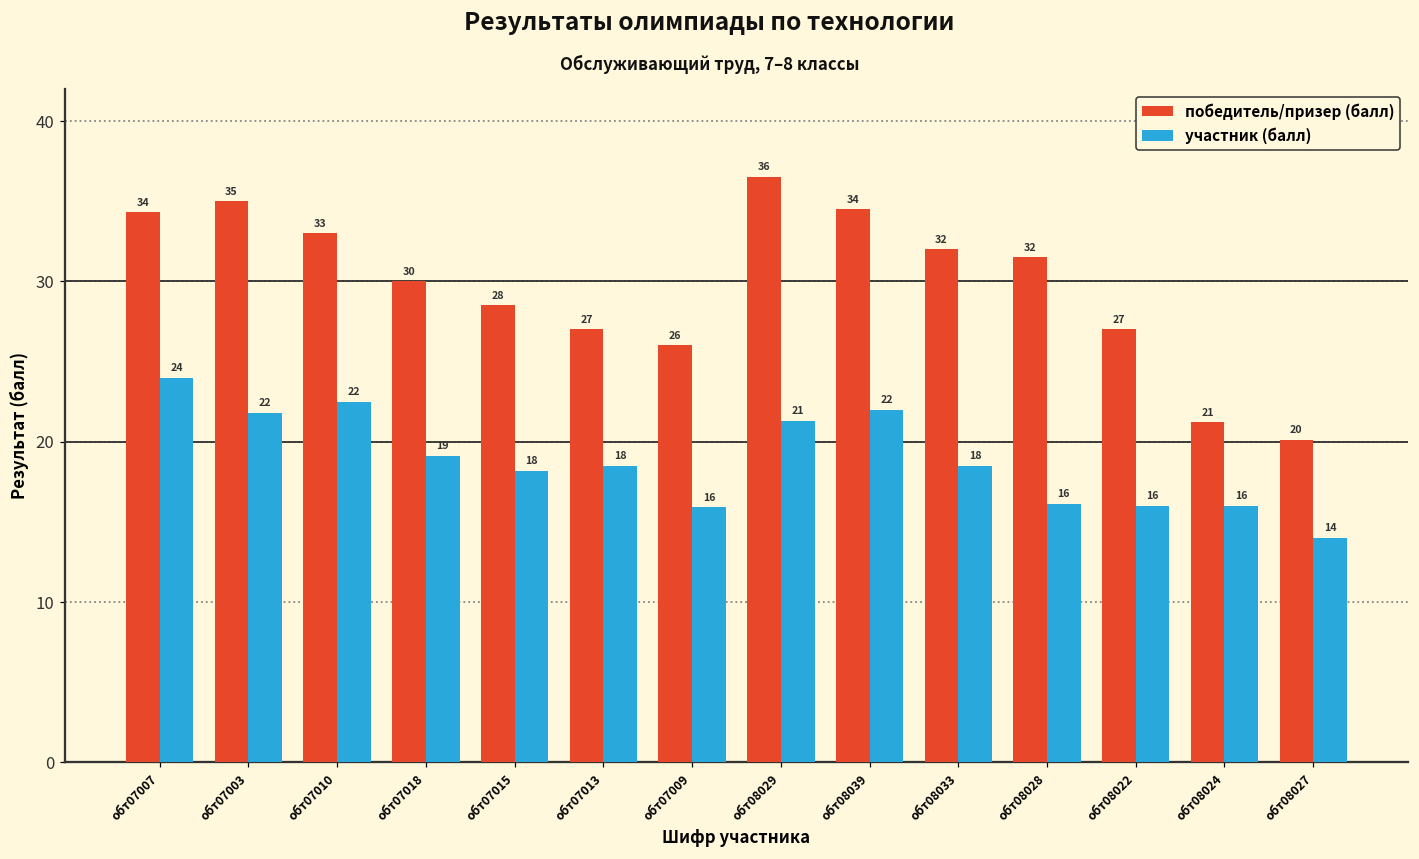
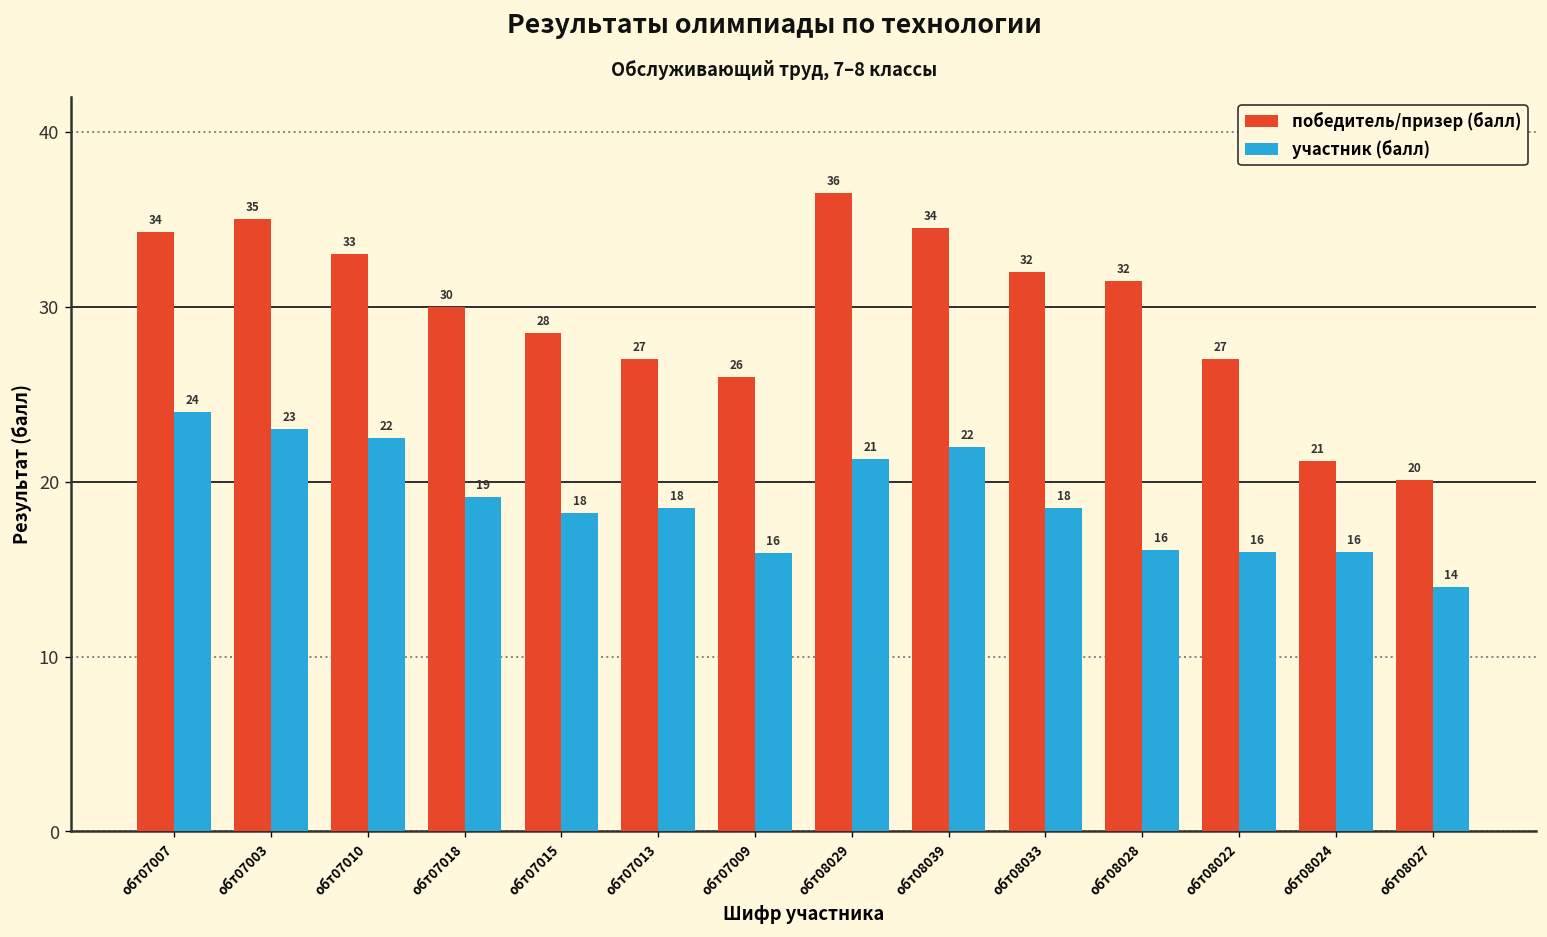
  {
    "победитель/призер (балл)": {
      "обт07007": 34,
      "обт07003": 35,
      "обт07010": 33,
      "обт07018": 30,
      "обт07015": 28,
      "обт07013": 27,
      "обт07009": 26,
      "обт08029": 36,
      "обт08039": 34,
      "обт08033": 32,
      "обт08028": 32,
      "обт08022": 27,
      "обт08024": 21,
      "обт08027": 20
    },
    "участник (балл)": {
      "обт07007": 24,
-     "обт07003": 22,
+     "обт07003": 23,
      "обт07010": 22,
      "обт07018": 19,
      "обт07015": 18,
      "обт07013": 18,
      "обт07009": 16,
      "обт08029": 21,
      "обт08039": 22,
      "обт08033": 18,
      "обт08028": 16,
      "обт08022": 16,
      "обт08024": 16,
      "обт08027": 14
    }
  }
